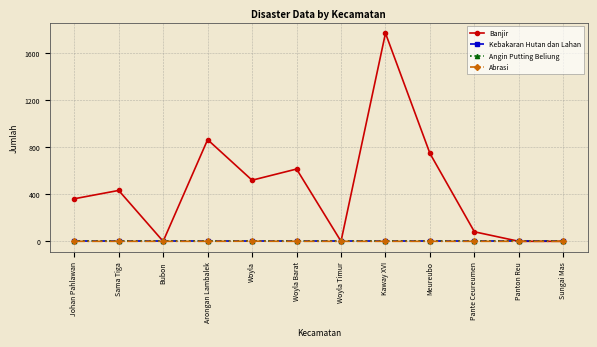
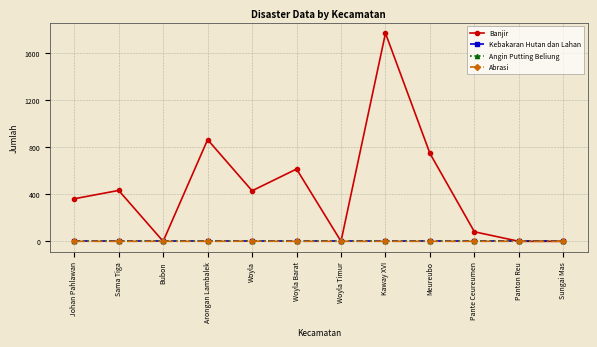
  {
    "Banjir": {
      "Johan Pahlawan": 360,
      "Sama Tiga": 430,
      "Arongan Lambalek": 870,
-     "Woyla": 520,
+     "Woyla": 430,
      "Woyla Barat": 620,
      "Kaway XVI": 1770,
      "Meureubo": 750,
      "Pante Ceureumen": 80
    },
    "Abrasi": {
      "Johan Pahlawan": 0,
      "Sama Tiga": 0,
      "Arongan Lambalek": 0,
      "Woyla": 0,
      "Woyla Barat": 0,
      "Kaway XVI": 0,
      "Meureubo": 0,
      "Pante Ceureumen": 0
    }
  }
